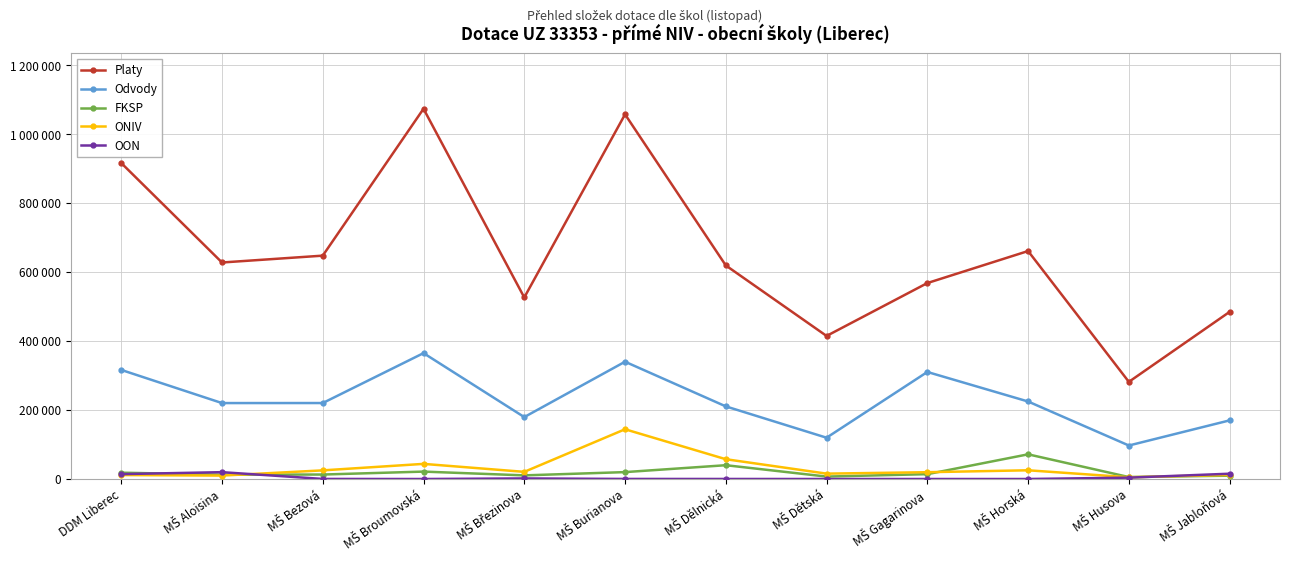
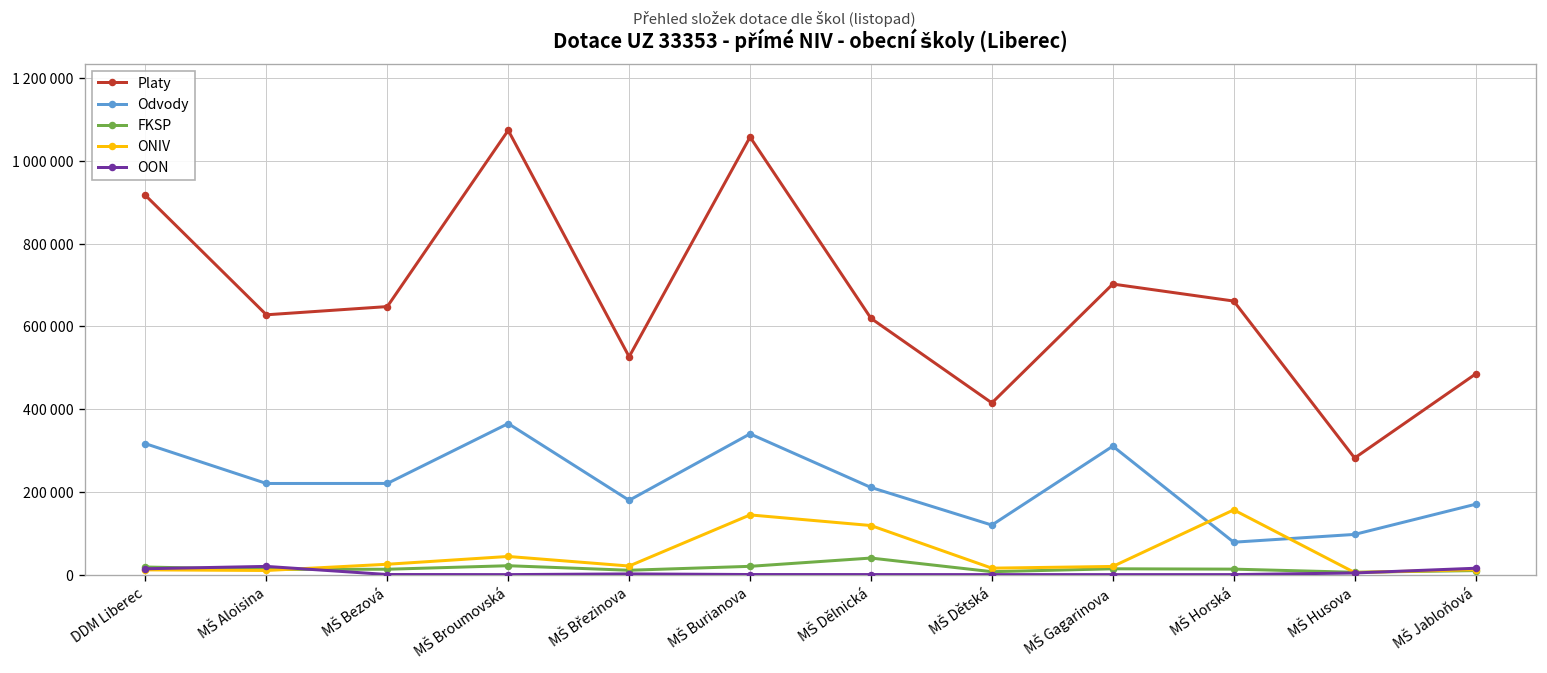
  {
    "Platy": {
      "DDM Liberec": 920000,
      "MŠ Aloisina": 630000,
      "MŠ Bezová": 650000,
      "MŠ Broumovská": 1070000,
      "MŠ Březinova": 530000,
      "MŠ Burianova": 1060000,
      "MŠ Dělnická": 620000,
      "MŠ Dětská": 410000,
-     "MŠ Gagarinova": 570000,
+     "MŠ Gagarinova": 700000,
      "MŠ Horská": 660000,
      "MŠ Husova": 280000,
      "MŠ Jabloňová": 480000
    },
    "Odvody": {
      "DDM Liberec": 320000,
      "MŠ Aloisina": 220000,
      "MŠ Bezová": 220000,
      "MŠ Broumovská": 370000,
      "MŠ Březinova": 180000,
      "MŠ Burianova": 340000,
      "MŠ Dělnická": 210000,
      "MŠ Dětská": 120000,
      "MŠ Gagarinova": 310000,
-     "MŠ Horská": 220000,
+     "MŠ Horská": 80000,
      "MŠ Husova": 100000,
      "MŠ Jabloňová": 170000
    },
    "FKSP": {
      "MŠ Bezová": 10000,
      "MŠ Broumovská": 20000,
      "MŠ Březinova": 10000,
      "MŠ Burianova": 20000,
      "MŠ Dělnická": 40000,
-     "MŠ Horská": 70000
+     "MŠ Horská": 10000
    },
    "ONIV": {
      "MŠ Bezová": 30000,
      "MŠ Broumovská": 40000,
      "MŠ Březinova": 20000,
      "MŠ Burianova": 140000,
-     "MŠ Dělnická": 60000,
+     "MŠ Dělnická": 120000,
      "MŠ Dětská": 20000,
-     "MŠ Horská": 30000
+     "MŠ Horská": 160000
    },
    "OON": {
      "MŠ Bezová": 0,
      "MŠ Broumovská": 0,
      "MŠ Březinova": 0,
      "MŠ Burianova": 0,
      "MŠ Dělnická": 0,
      "MŠ Gagarinova": 0,
      "MŠ Horská": 0
    }
  }
